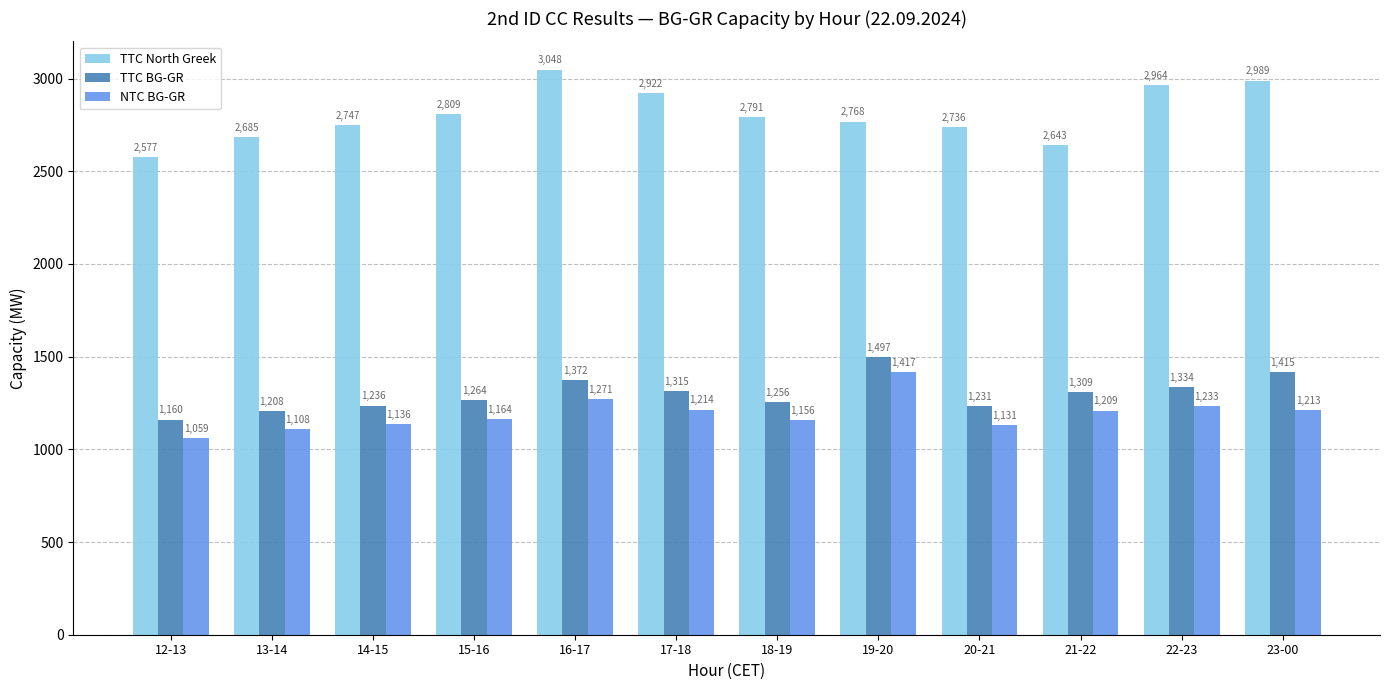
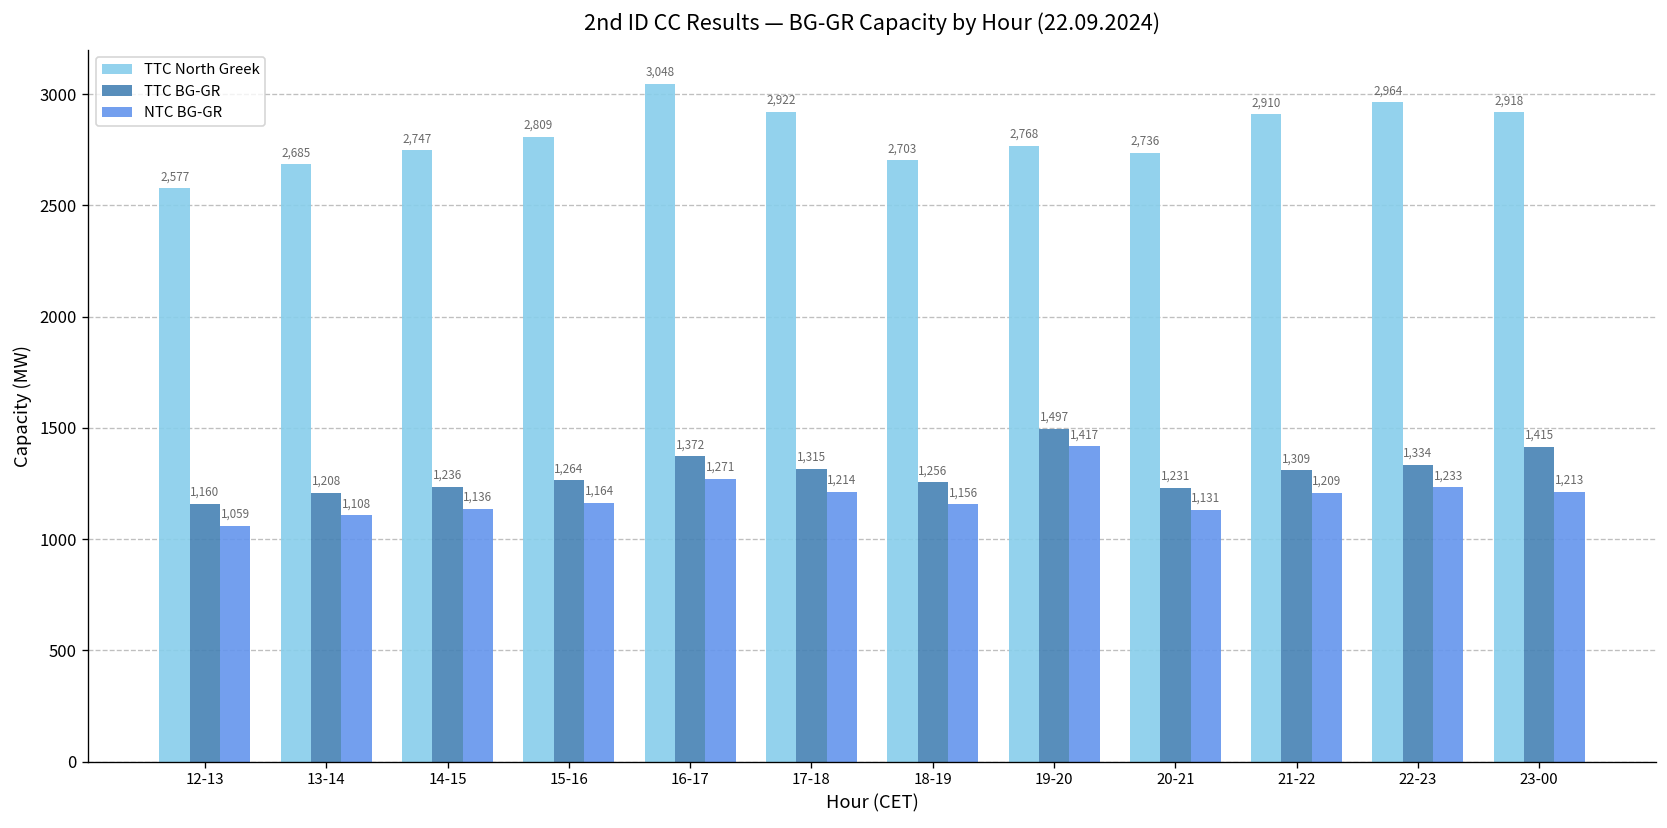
  {
    "TTC North Greek": {
      "12-13": "2,577",
      "13-14": "2,685",
      "14-15": "2,747",
      "15-16": "2,809",
      "16-17": "3,048",
      "17-18": "2,922",
-     "18-19": "2,791",
+     "18-19": "2,703",
      "19-20": "2,768",
      "20-21": "2,736",
-     "21-22": "2,643",
+     "21-22": "2,910",
      "22-23": "2,964",
-     "23-00": "2,989"
+     "23-00": "2,918"
    },
    "TTC BG-GR": {
      "12-13": "1,160",
      "13-14": "1,208",
      "14-15": "1,236",
      "15-16": "1,264",
      "16-17": "1,372",
      "17-18": "1,315",
      "18-19": "1,256",
      "19-20": "1,497",
      "20-21": "1,231",
      "21-22": "1,309",
      "22-23": "1,334",
      "23-00": "1,415"
    },
    "NTC BG-GR": {
      "12-13": "1,059",
      "13-14": "1,108",
      "14-15": "1,136",
      "15-16": "1,164",
      "16-17": "1,271",
      "17-18": "1,214",
      "18-19": "1,156",
      "19-20": "1,417",
      "20-21": "1,131",
      "21-22": "1,209",
      "22-23": "1,233",
      "23-00": "1,213"
    }
  }
